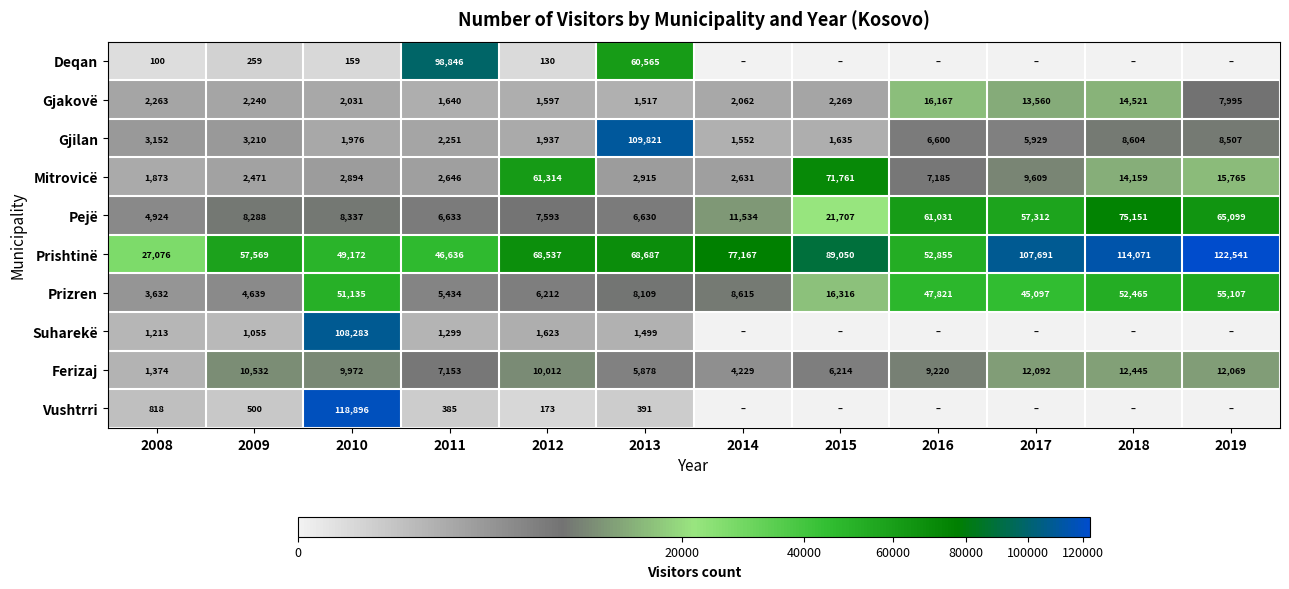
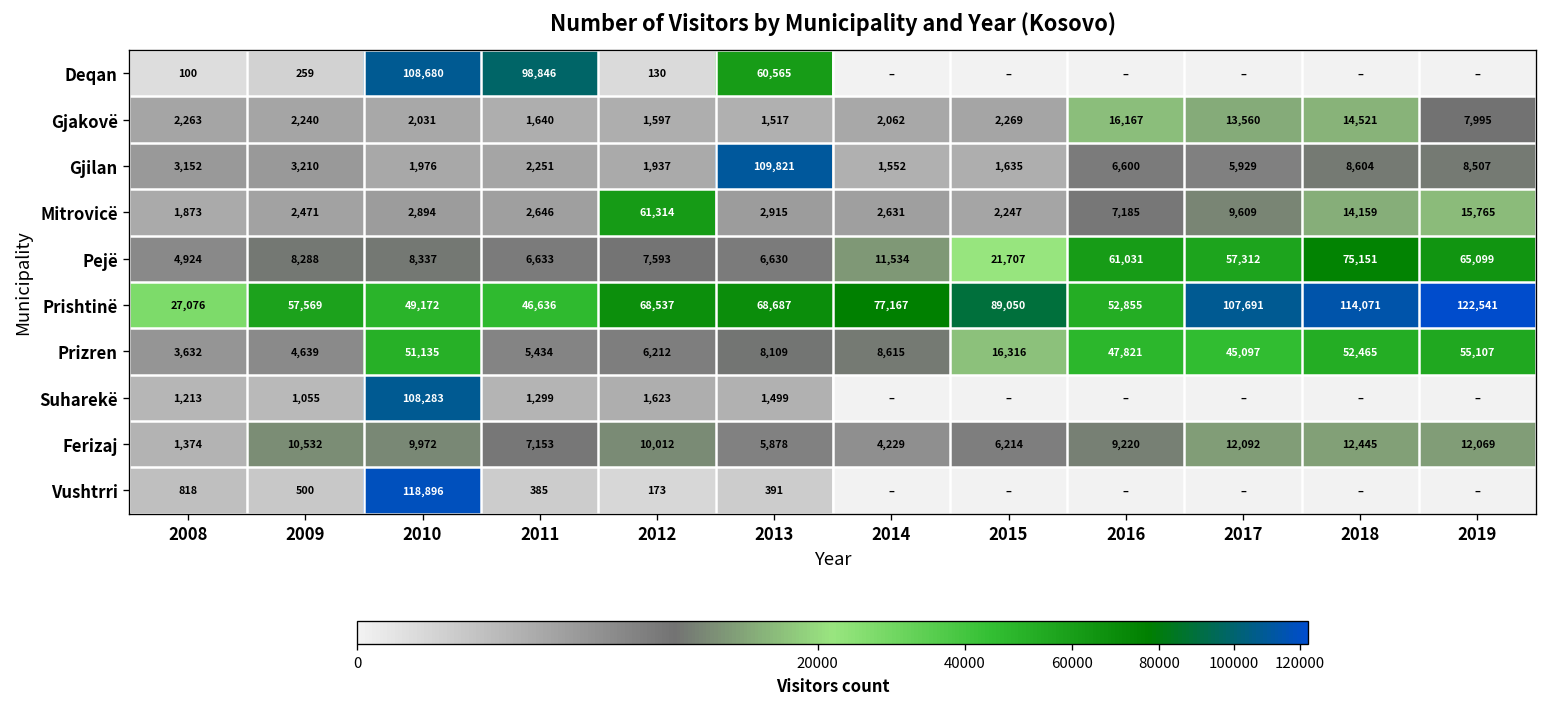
  {
    "Deqan": {
      "2008": "100",
      "2009": "259",
-     "2010": "159",
+     "2010": "108,680",
      "2011": "98,846",
      "2012": "130",
      "2013": "60,565"
    },
    "Gjakovë": {
      "2008": "2,263",
      "2009": "2,240",
      "2010": "2,031",
      "2011": "1,640",
      "2012": "1,597",
      "2013": "1,517",
      "2014": "2,062",
      "2015": "2,269",
      "2016": "16,167",
      "2017": "13,560",
      "2018": "14,521",
      "2019": "7,995"
    },
    "Gjilan": {
      "2008": "3,152",
      "2009": "3,210",
      "2010": "1,976",
      "2011": "2,251",
      "2012": "1,937",
      "2013": "109,821",
      "2014": "1,552",
      "2015": "1,635",
      "2016": "6,600",
      "2017": "5,929",
      "2018": "8,604",
      "2019": "8,507"
    },
    "Mitrovicë": {
      "2008": "1,873",
      "2009": "2,471",
      "2010": "2,894",
      "2011": "2,646",
      "2012": "61,314",
      "2013": "2,915",
      "2014": "2,631",
-     "2015": "71,761",
+     "2015": "2,247",
      "2016": "7,185",
      "2017": "9,609",
      "2018": "14,159",
      "2019": "15,765"
    },
    "Pejë": {
      "2008": "4,924",
      "2009": "8,288",
      "2010": "8,337",
      "2011": "6,633",
      "2012": "7,593",
      "2013": "6,630",
      "2014": "11,534",
      "2015": "21,707",
      "2016": "61,031",
      "2017": "57,312",
      "2018": "75,151",
      "2019": "65,099"
    },
    "Prishtinë": {
      "2008": "27,076",
      "2009": "57,569",
      "2010": "49,172",
      "2011": "46,636",
      "2012": "68,537",
      "2013": "68,687",
      "2014": "77,167",
      "2015": "89,050",
      "2016": "52,855",
      "2017": "107,691",
      "2018": "114,071",
      "2019": "122,541"
    },
    "Prizren": {
      "2008": "3,632",
      "2009": "4,639",
      "2010": "51,135",
      "2011": "5,434",
      "2012": "6,212",
      "2013": "8,109",
      "2014": "8,615",
      "2015": "16,316",
      "2016": "47,821",
      "2017": "45,097",
      "2018": "52,465",
      "2019": "55,107"
    },
    "Suharekë": {
      "2008": "1,213",
      "2009": "1,055",
      "2010": "108,283",
      "2011": "1,299",
      "2012": "1,623",
      "2013": "1,499"
    },
    "Ferizaj": {
      "2008": "1,374",
      "2009": "10,532",
      "2010": "9,972",
      "2011": "7,153",
      "2012": "10,012",
      "2013": "5,878",
      "2014": "4,229",
      "2015": "6,214",
      "2016": "9,220",
      "2017": "12,092",
      "2018": "12,445",
      "2019": "12,069"
    },
    "Vushtrri": {
      "2008": "818",
      "2009": "500",
      "2010": "118,896",
      "2011": "385",
      "2012": "173",
      "2013": "391"
    }
  }
